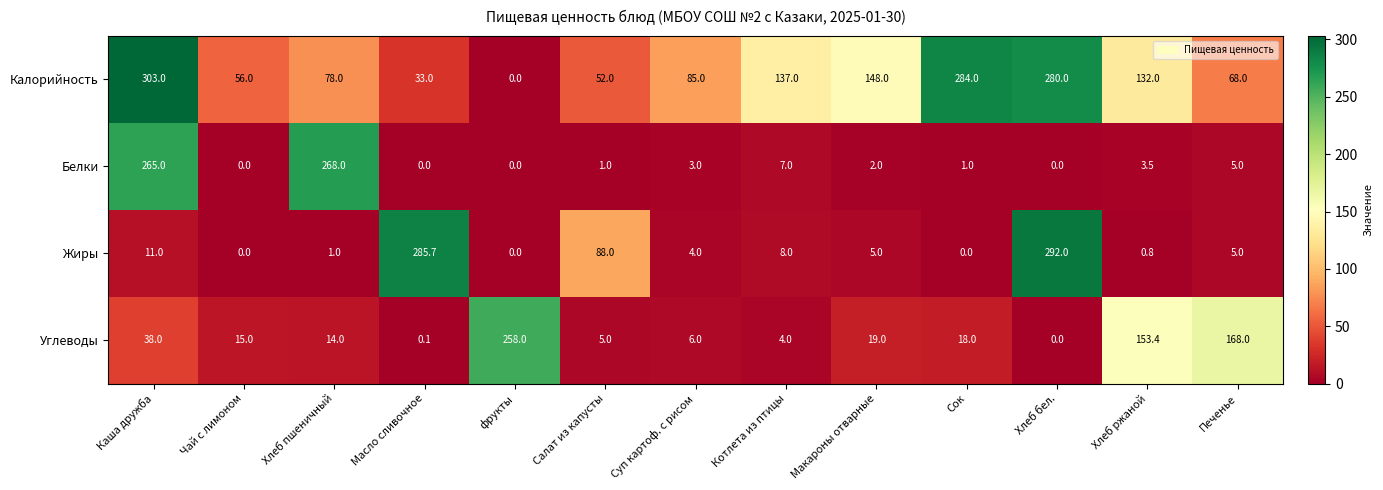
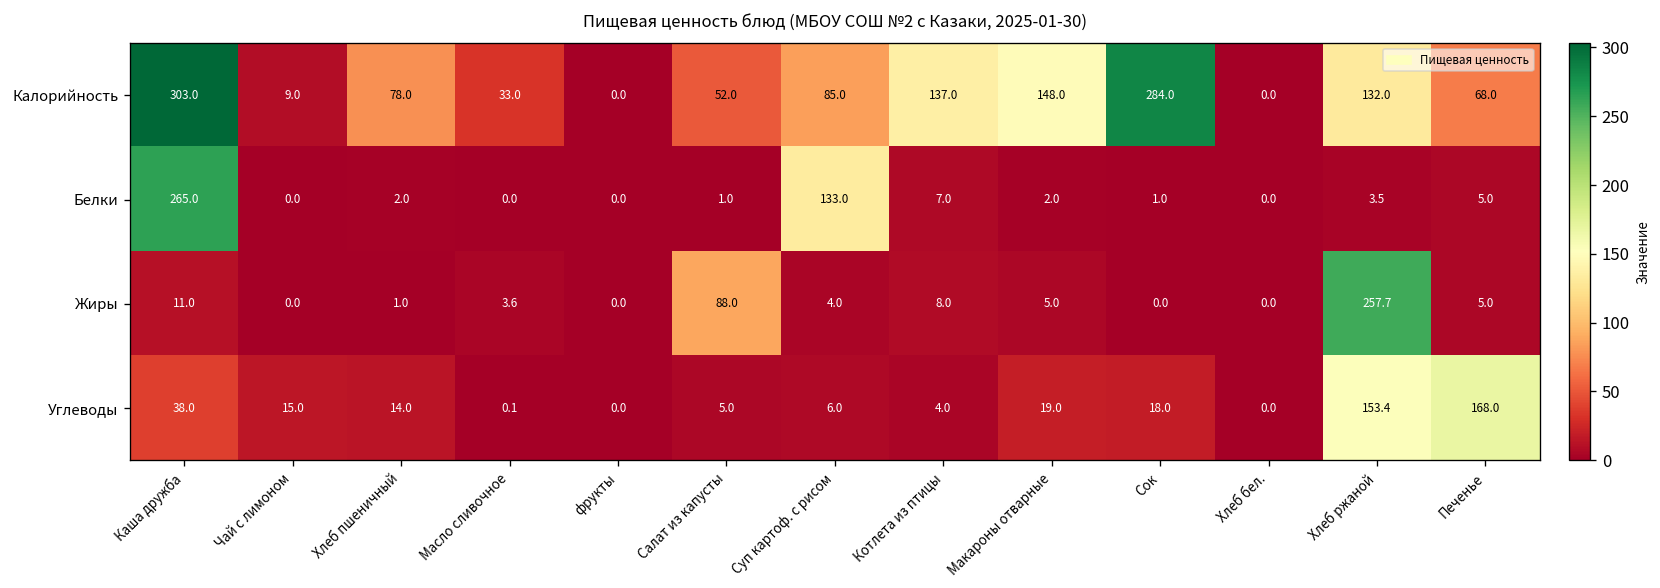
  {
    "Калорийность": {
      "Каша дружба": 303.0,
-     "Чай с лимоном": 56.0,
+     "Чай с лимоном": 9.0,
      "Хлеб пшеничный": 78.0,
      "Масло сливочное": 33.0,
      "фрукты": 0.0,
      "Салат из капусты": 52.0,
      "Суп картоф. с рисом": 85.0,
      "Котлета из птицы": 137.0,
      "Макароны отварные": 148.0,
      "Сок": 284.0,
-     "Хлеб бел.": 280.0,
+     "Хлеб бел.": 0.0,
      "Хлеб ржаной": 132.0,
      "Печенье": 68.0
    },
    "Белки": {
      "Каша дружба": 265.0,
      "Чай с лимоном": 0.0,
-     "Хлеб пшеничный": 268.0,
+     "Хлеб пшеничный": 2.0,
      "Масло сливочное": 0.0,
      "фрукты": 0.0,
      "Салат из капусты": 1.0,
-     "Суп картоф. с рисом": 3.0,
+     "Суп картоф. с рисом": 133.0,
      "Котлета из птицы": 7.0,
      "Макароны отварные": 2.0,
      "Сок": 1.0,
      "Хлеб бел.": 0.0,
      "Хлеб ржаной": 3.5,
      "Печенье": 5.0
    },
    "Жиры": {
      "Каша дружба": 11.0,
      "Чай с лимоном": 0.0,
      "Хлеб пшеничный": 1.0,
-     "Масло сливочное": 285.7,
+     "Масло сливочное": 3.6,
      "фрукты": 0.0,
      "Салат из капусты": 88.0,
      "Суп картоф. с рисом": 4.0,
      "Котлета из птицы": 8.0,
      "Макароны отварные": 5.0,
      "Сок": 0.0,
-     "Хлеб бел.": 292.0,
-     "Хлеб ржаной": 0.8,
+     "Хлеб бел.": 0.0,
+     "Хлеб ржаной": 257.7,
      "Печенье": 5.0
    },
    "Углеводы": {
      "Каша дружба": 38.0,
      "Чай с лимоном": 15.0,
      "Хлеб пшеничный": 14.0,
      "Масло сливочное": 0.1,
-     "фрукты": 258.0,
+     "фрукты": 0.0,
      "Салат из капусты": 5.0,
      "Суп картоф. с рисом": 6.0,
      "Котлета из птицы": 4.0,
      "Макароны отварные": 19.0,
      "Сок": 18.0,
      "Хлеб бел.": 0.0,
      "Хлеб ржаной": 153.4,
      "Печенье": 168.0
    }
  }
